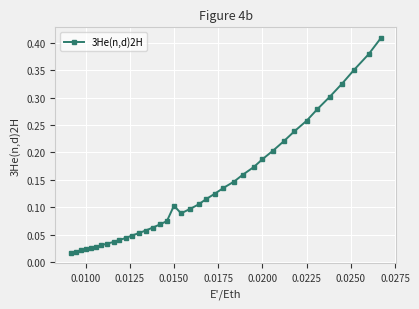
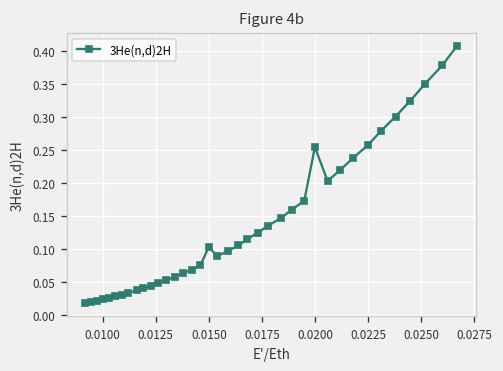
  {
    "0.0100": 0.02,
    "0.0150": 0.10,
-   "0.0200": 0.19,
+   "0.0200": 0.25,
    "0.0225": 0.26
  }
